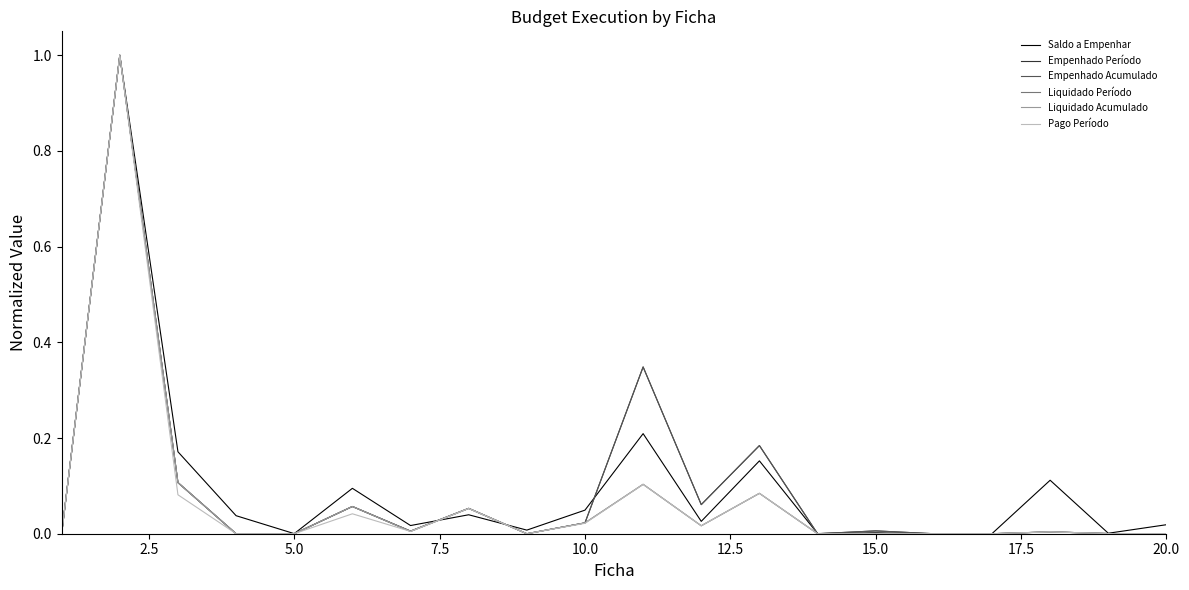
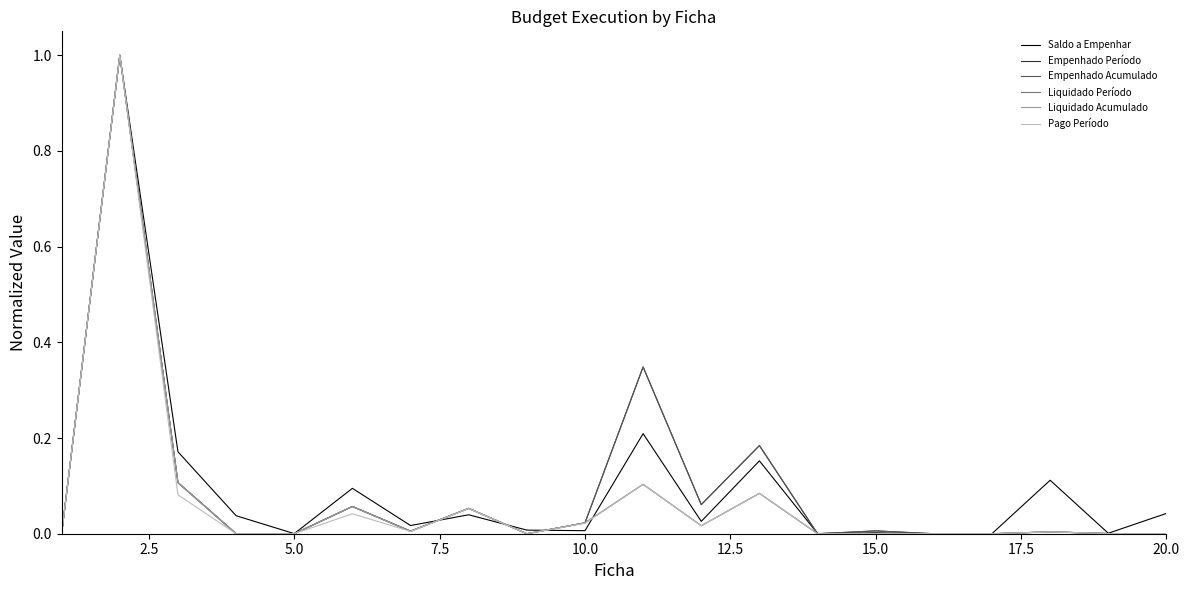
  {
    "Saldo a Empenhar": {
-     "10.0": 0.05,
-     "20.0": 0.02
+     "10.0": 0.01,
+     "20.0": 0.04
    }
  }
